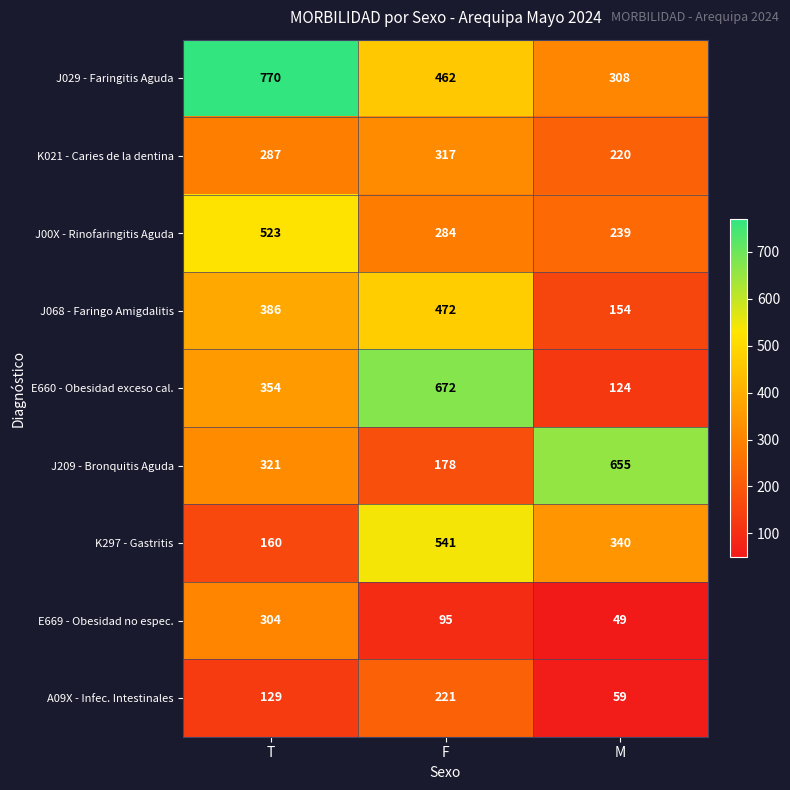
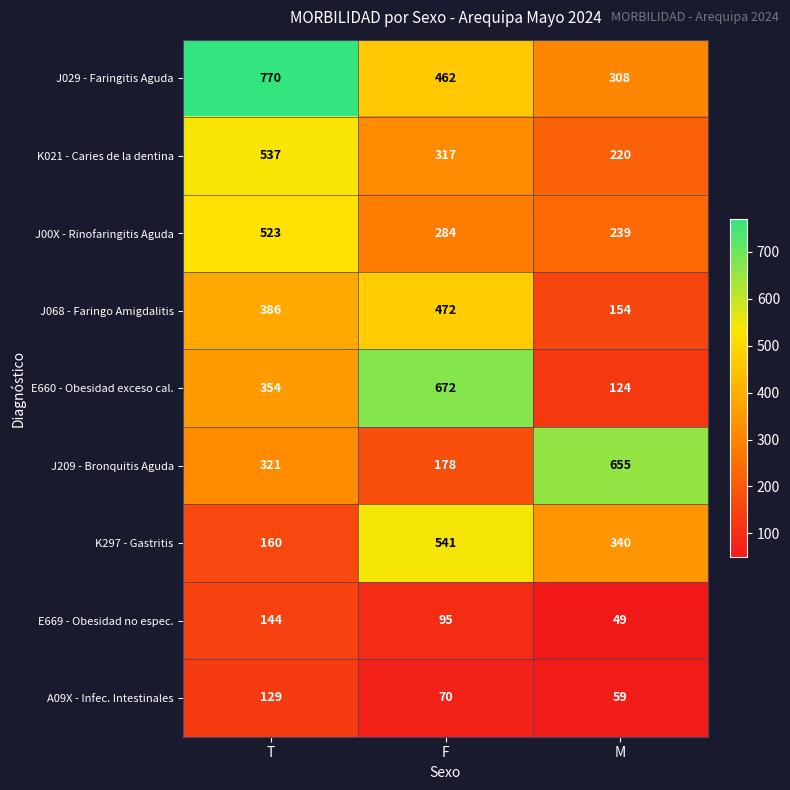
  {
    "J029 - Faringitis Aguda": {
      "T": 770,
      "F": 462,
      "M": 308
    },
    "K021 - Caries de la dentina": {
-     "T": 287,
+     "T": 537,
      "F": 317,
      "M": 220
    },
    "J00X - Rinofaringitis Aguda": {
      "T": 523,
      "F": 284,
      "M": 239
    },
    "J068 - Faringo Amigdalitis": {
      "T": 386,
      "F": 472,
      "M": 154
    },
    "E660 - Obesidad exceso cal.": {
      "T": 354,
      "F": 672,
      "M": 124
    },
    "J209 - Bronquitis Aguda": {
      "T": 321,
      "F": 178,
      "M": 655
    },
    "K297 - Gastritis": {
      "T": 160,
      "F": 541,
      "M": 340
    },
    "E669 - Obesidad no espec.": {
-     "T": 304,
+     "T": 144,
      "F": 95,
      "M": 49
    },
    "A09X - Infec. Intestinales": {
      "T": 129,
-     "F": 221,
+     "F": 70,
      "M": 59
    }
  }
